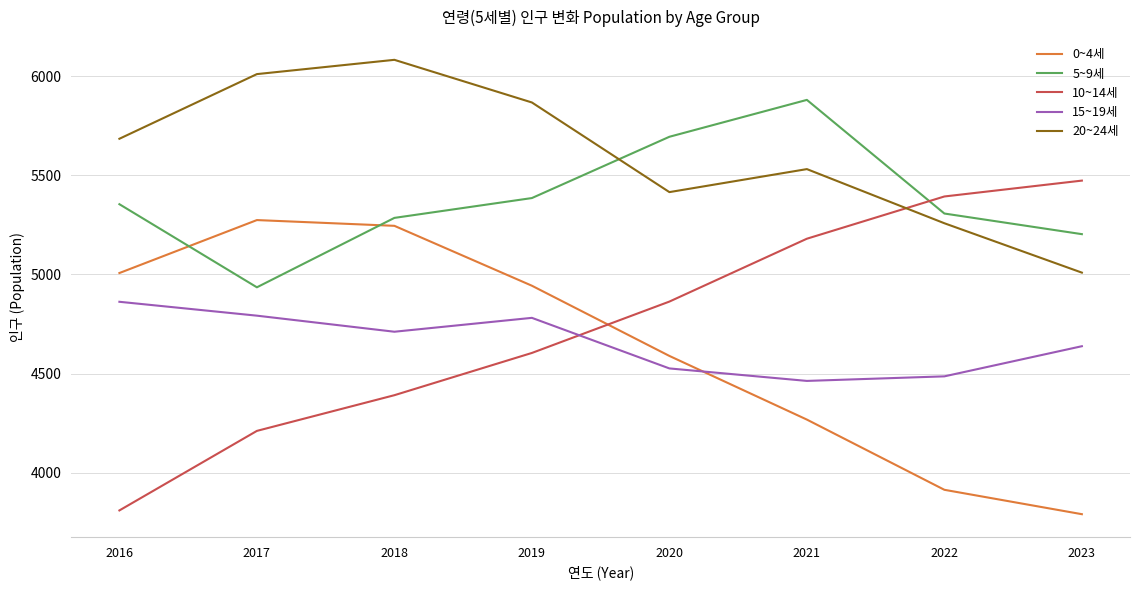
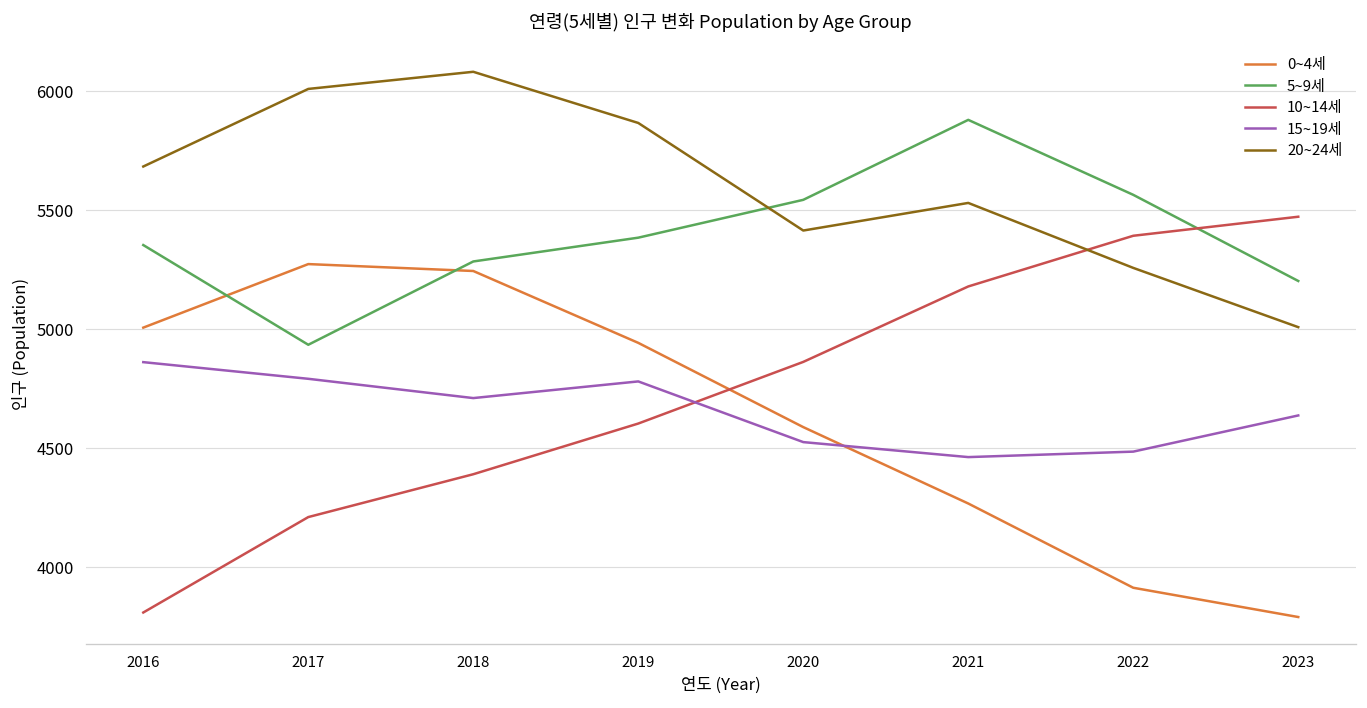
  {
    "5~9세": {
      "2016": 5350,
      "2017": 4940,
      "2018": 5290,
      "2019": 5390,
-     "2020": 5690,
+     "2020": 5540,
      "2021": 5880,
-     "2022": 5310,
+     "2022": 5570,
      "2023": 5200
    },
    "15~19세": {
      "2016": 4860,
      "2017": 4790,
      "2018": 4710,
      "2019": 4780,
      "2020": 4530,
      "2021": 4460,
      "2022": 4490,
      "2023": 4640
    },
    "20~24세": {
      "2016": 5680,
      "2017": 6010,
      "2018": 6080,
      "2019": 5870,
      "2020": 5420,
      "2021": 5530,
      "2022": 5260,
      "2023": 5010
    }
  }
